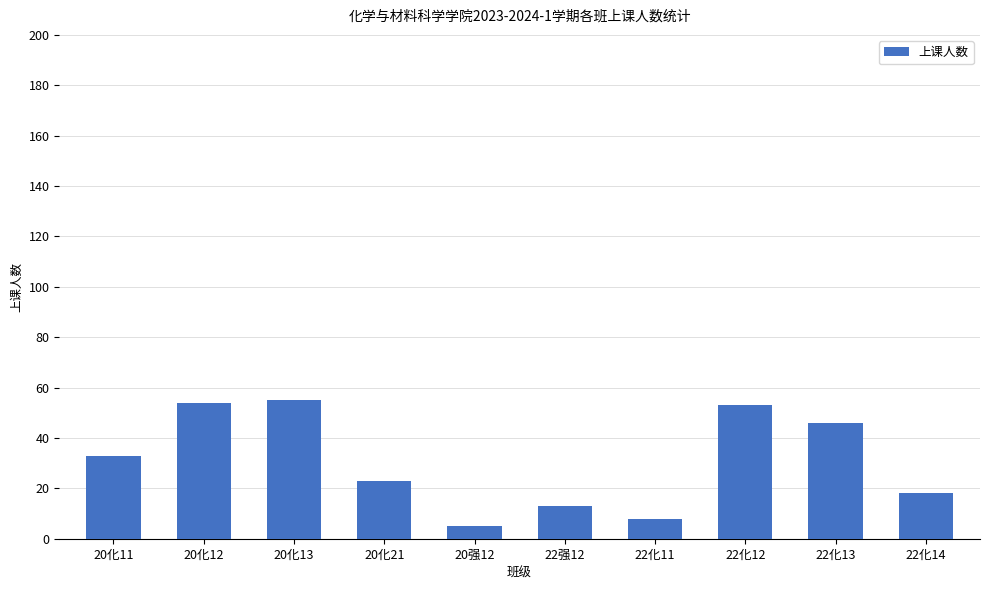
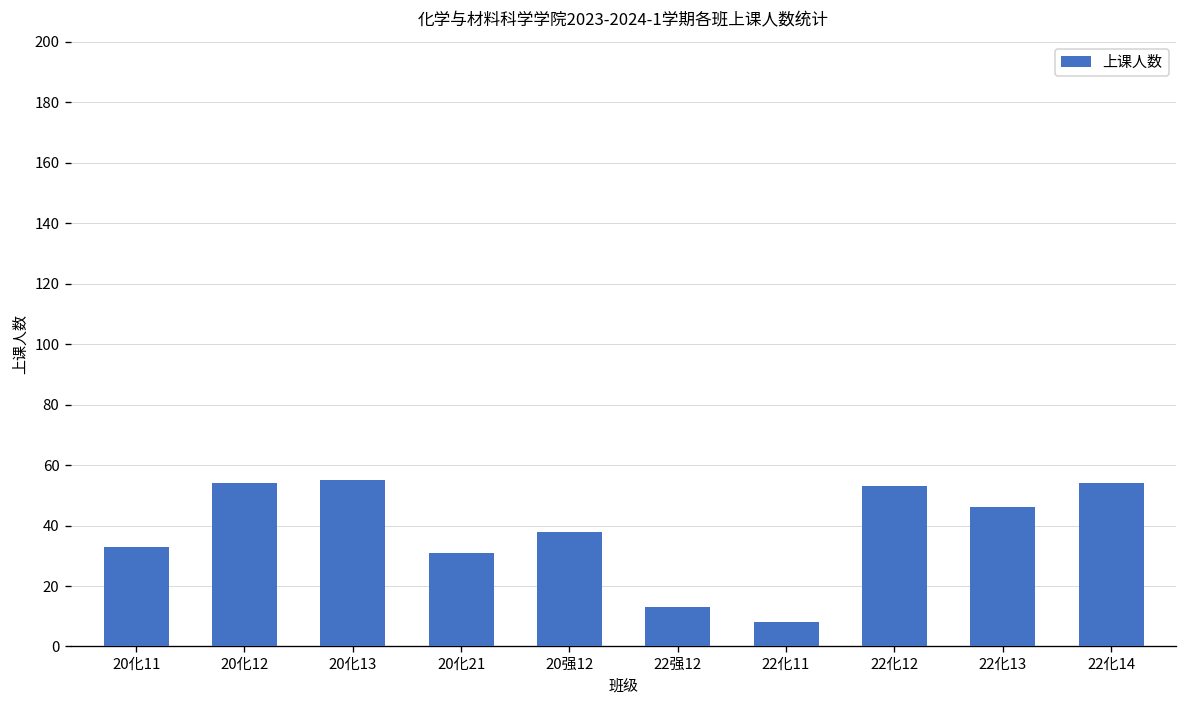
  {
    "20化11": 33,
    "20化12": 54,
    "20化13": 55,
-   "20化21": 23,
-   "20强12": 5,
+   "20化21": 31,
+   "20强12": 38,
    "22强12": 13,
    "22化11": 8,
    "22化12": 53,
    "22化13": 46,
-   "22化14": 18
+   "22化14": 54
  }
